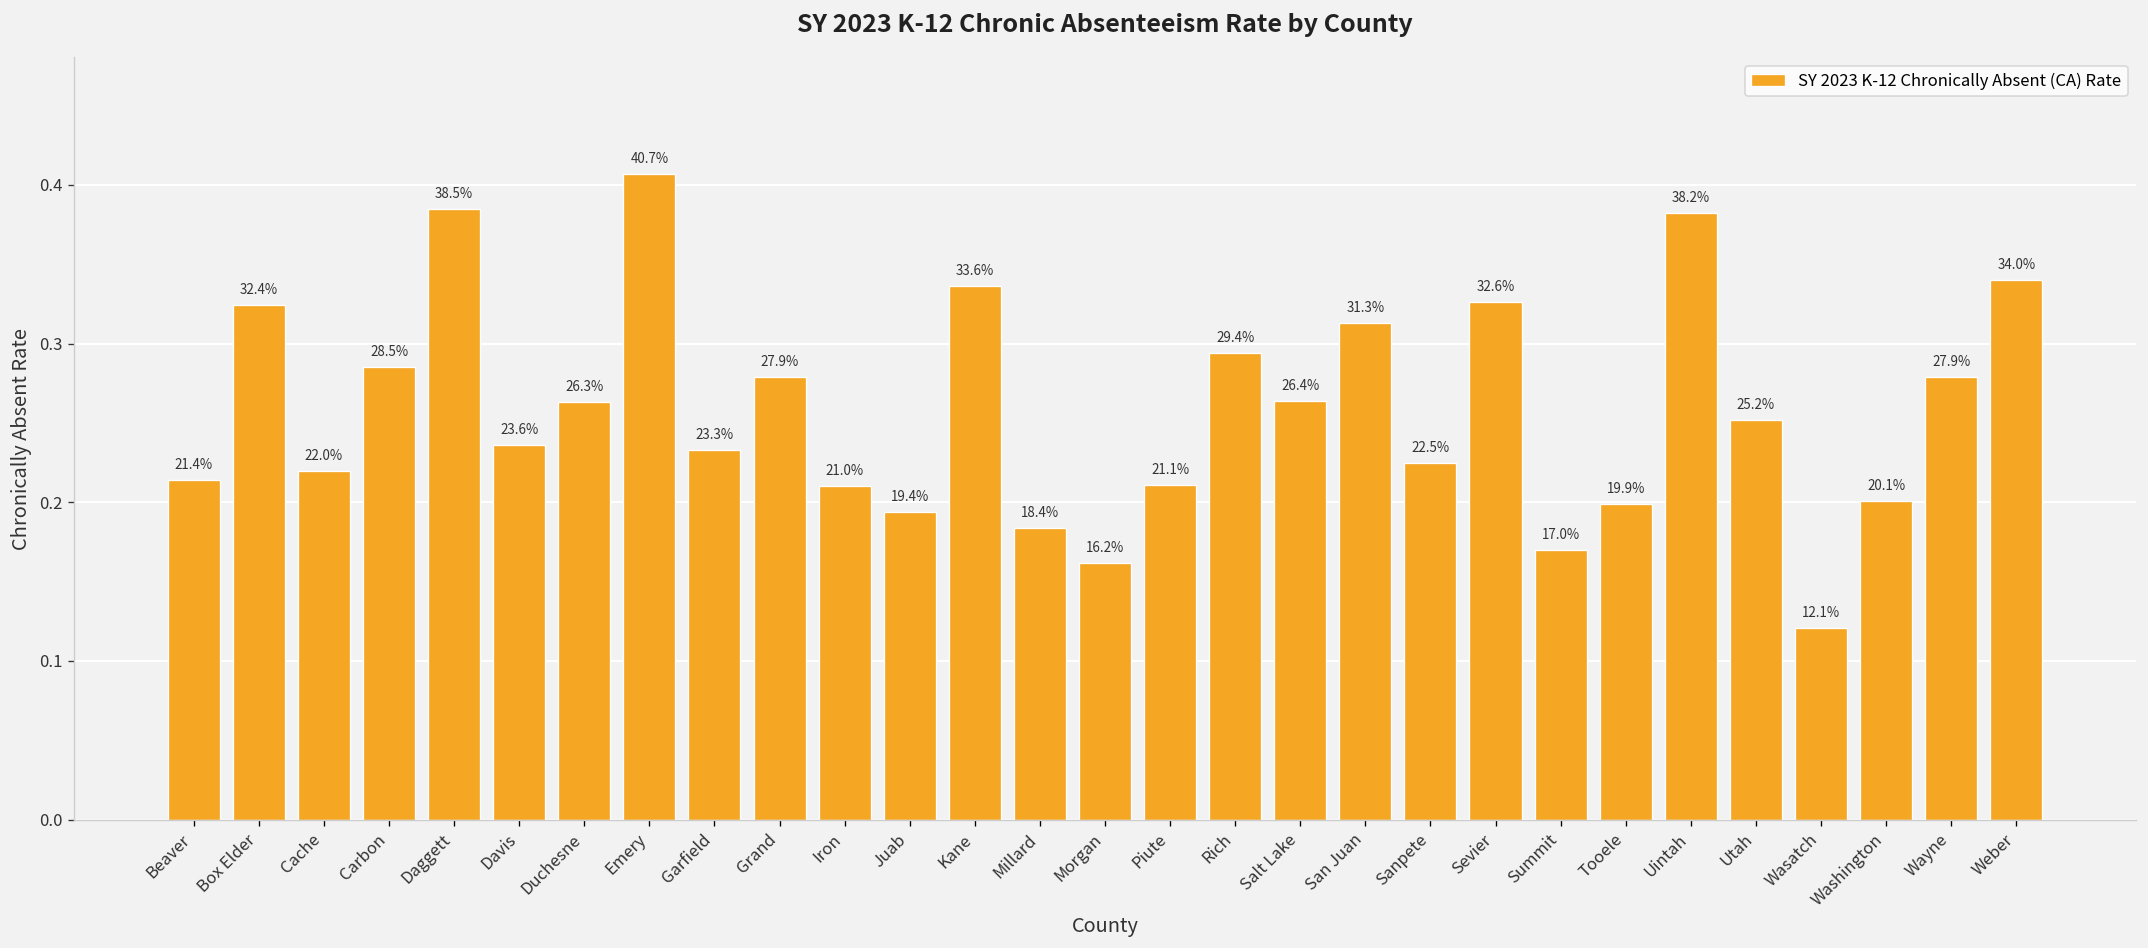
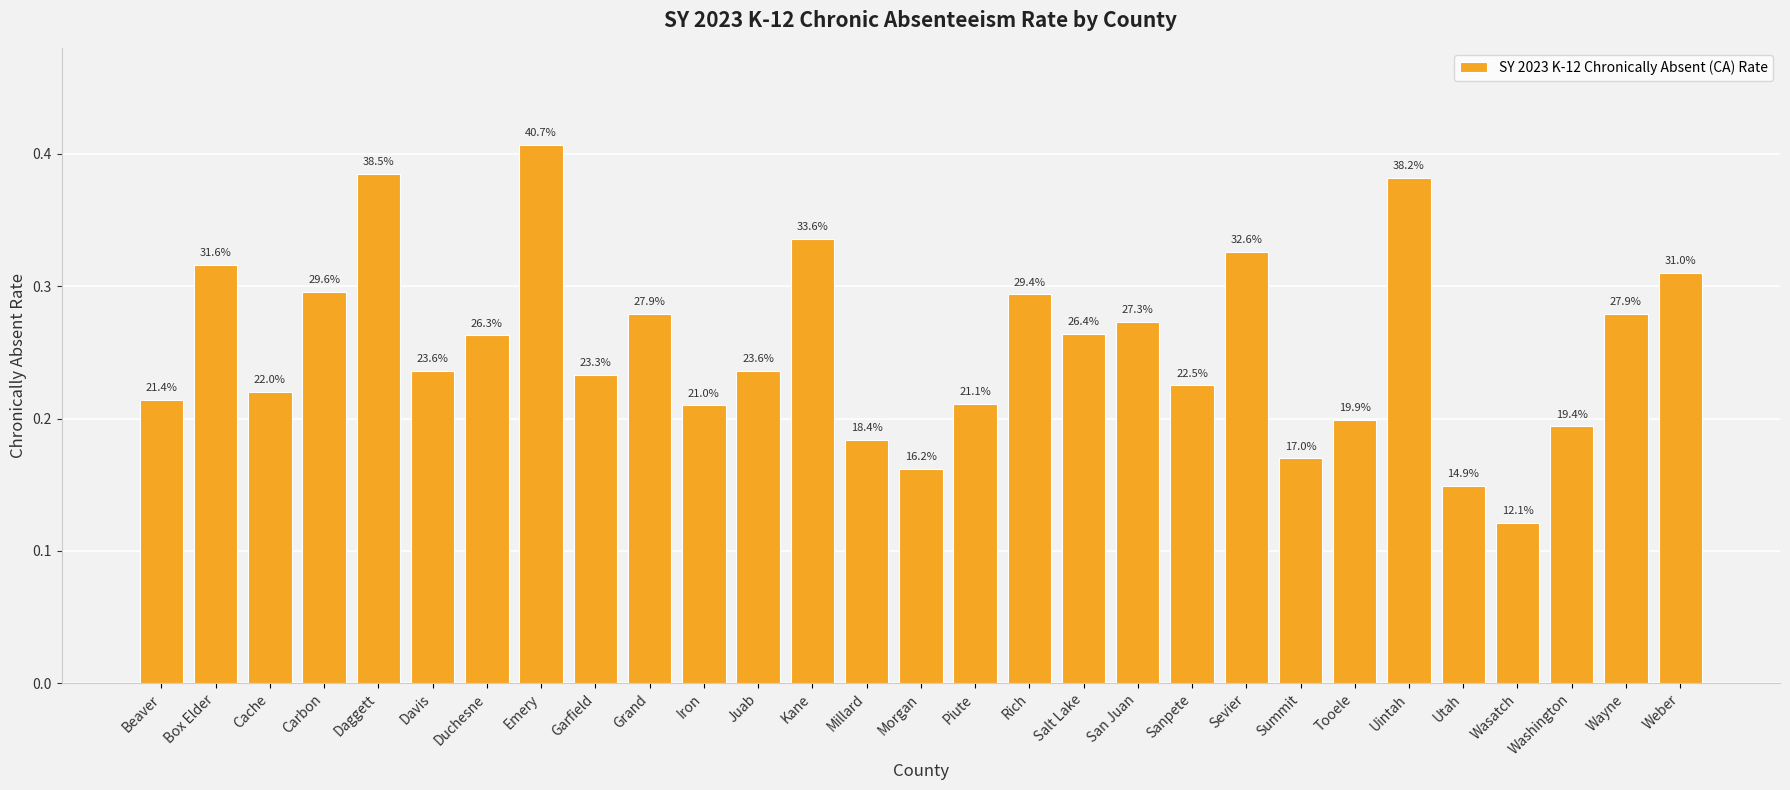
  {
    "Beaver": "21.4%",
-   "Box Elder": "32.4%",
+   "Box Elder": "31.6%",
    "Cache": "22.0%",
-   "Carbon": "28.5%",
+   "Carbon": "29.6%",
    "Daggett": "38.5%",
    "Davis": "23.6%",
    "Duchesne": "26.3%",
    "Emery": "40.7%",
    "Garfield": "23.3%",
    "Grand": "27.9%",
    "Iron": "21.0%",
-   "Juab": "19.4%",
+   "Juab": "23.6%",
    "Kane": "33.6%",
    "Millard": "18.4%",
    "Morgan": "16.2%",
    "Piute": "21.1%",
    "Rich": "29.4%",
    "Salt Lake": "26.4%",
-   "San Juan": "31.3%",
+   "San Juan": "27.3%",
    "Sanpete": "22.5%",
    "Sevier": "32.6%",
    "Summit": "17.0%",
    "Tooele": "19.9%",
    "Uintah": "38.2%",
-   "Utah": "25.2%",
+   "Utah": "14.9%",
    "Wasatch": "12.1%",
-   "Washington": "20.1%",
+   "Washington": "19.4%",
    "Wayne": "27.9%",
-   "Weber": "34.0%"
+   "Weber": "31.0%"
  }
